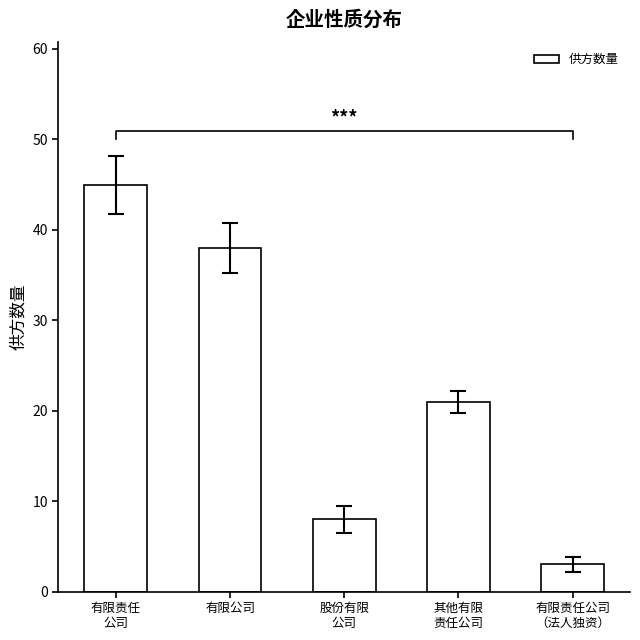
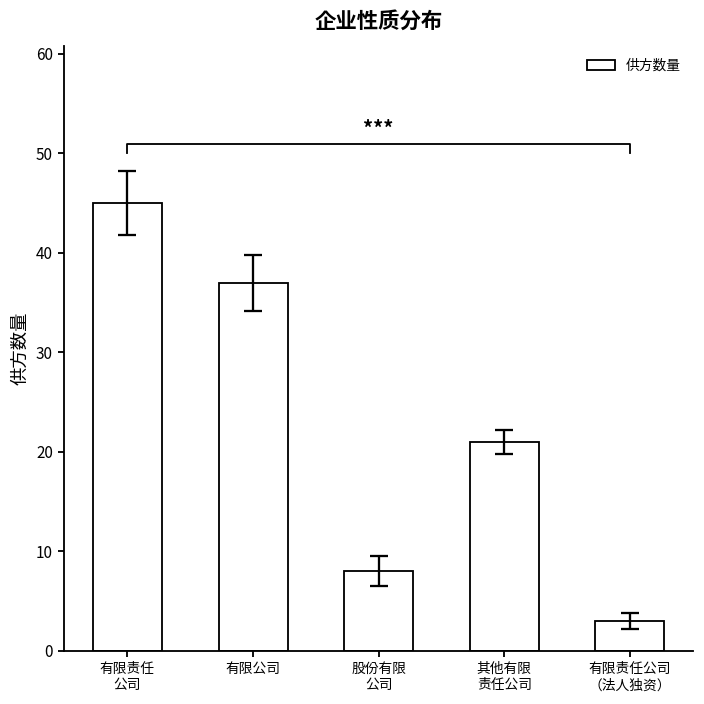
  {
    "供方数量": {
      "有限责任 公司": 45,
-     "有限公司": 38,
+     "有限公司": 37,
      "股份有限 公司": 8,
      "其他有限 责任公司": 21,
      "有限责任公司 （法人独资）": 3
    }
  }
